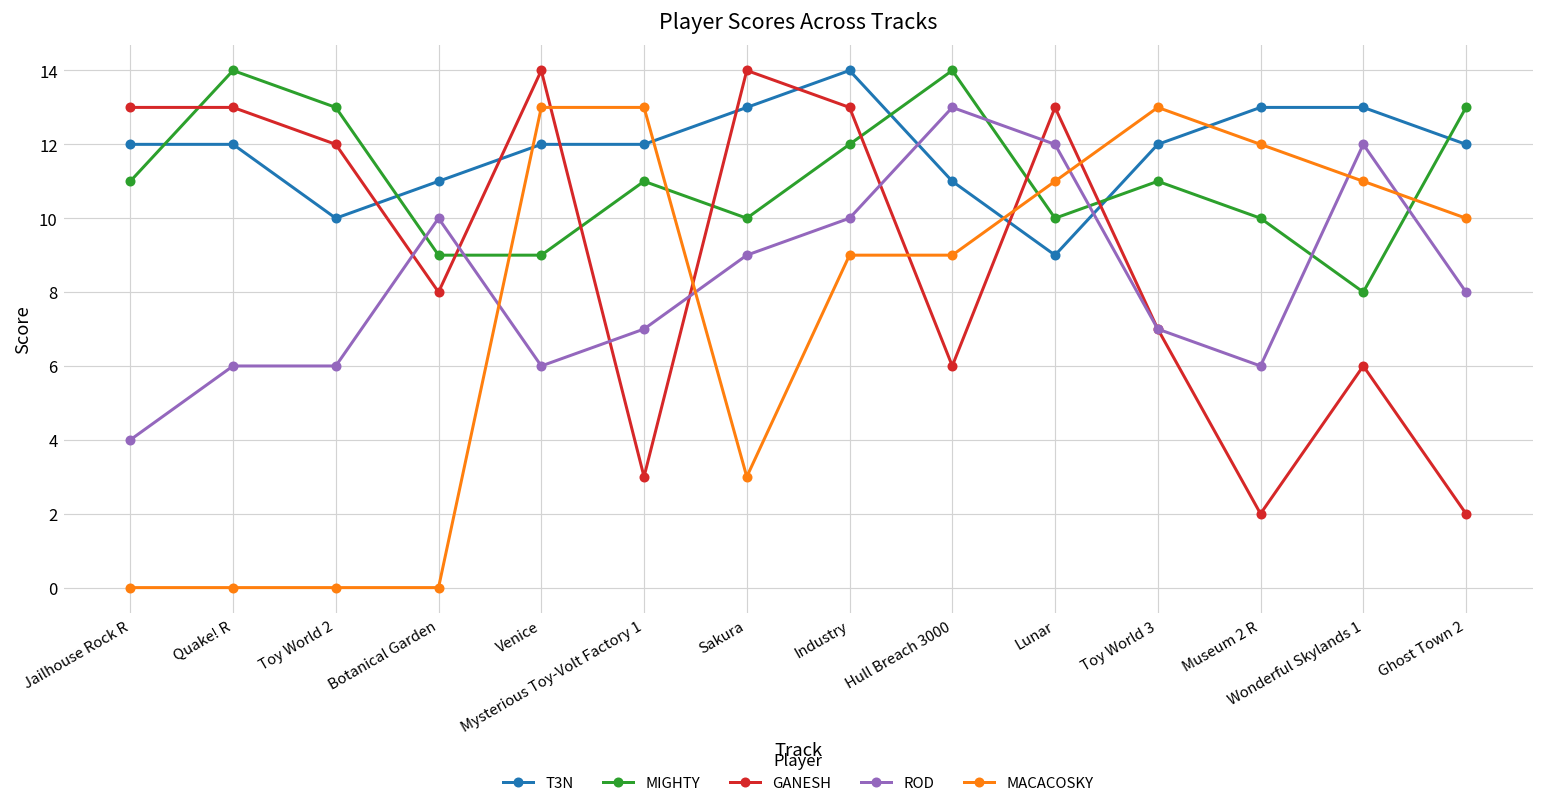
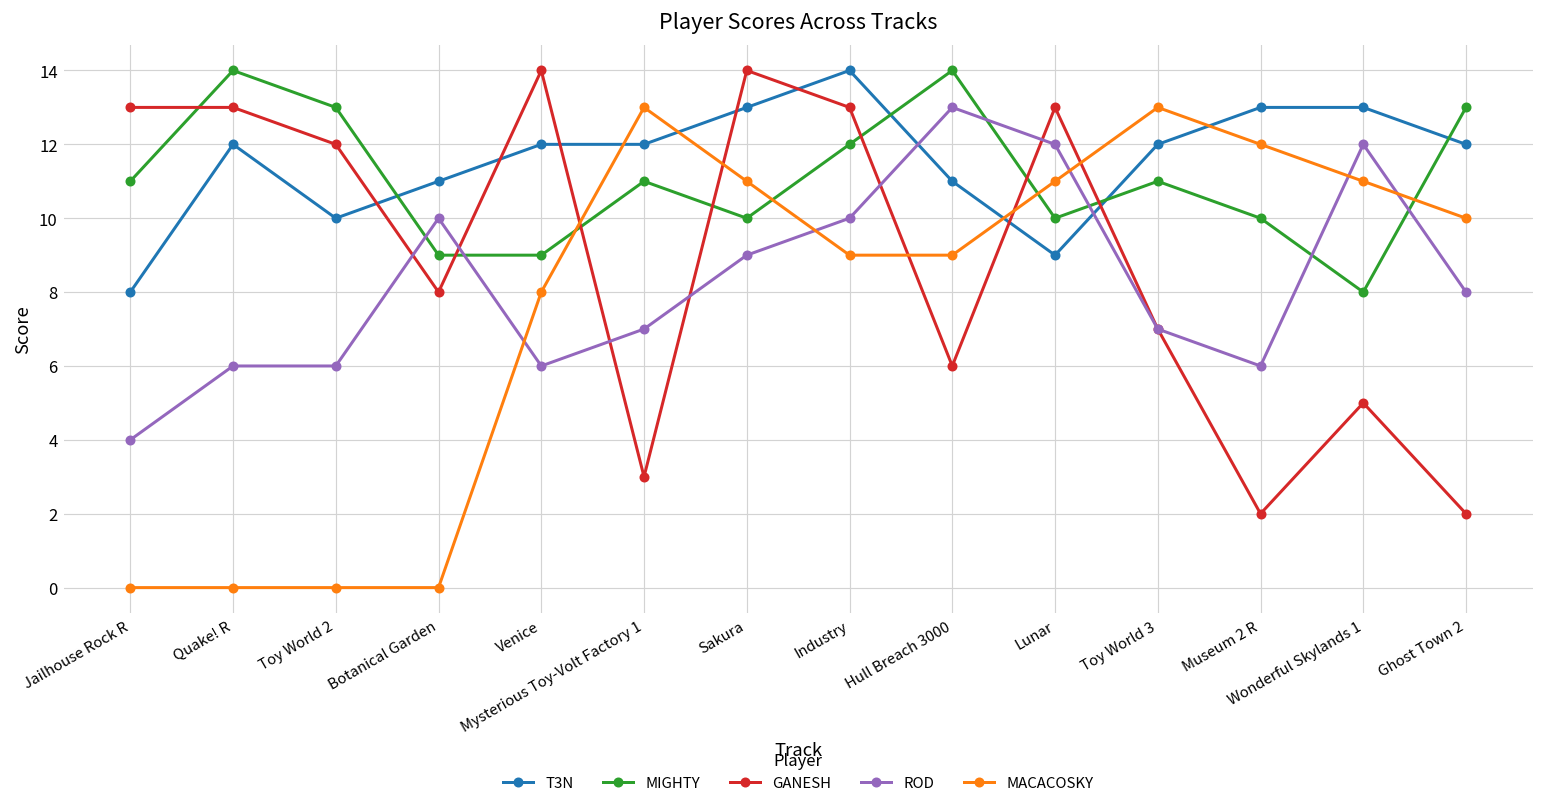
  {
    "T3N": {
-     "Jailhouse Rock R": 12,
+     "Jailhouse Rock R": 8,
      "Quake! R": 12,
      "Toy World 2": 10,
      "Botanical Garden": 11,
      "Venice": 12,
      "Mysterious Toy-Volt Factory 1": 12,
      "Sakura": 13,
      "Industry": 14,
      "Hull Breach 3000": 11,
      "Lunar": 9,
      "Toy World 3": 12,
      "Museum 2 R": 13,
      "Wonderful Skylands 1": 13,
      "Ghost Town 2": 12
    },
    "MIGHTY": {
      "Jailhouse Rock R": 11,
      "Quake! R": 14,
      "Toy World 2": 13,
      "Botanical Garden": 9,
      "Venice": 9,
      "Mysterious Toy-Volt Factory 1": 11,
      "Sakura": 10,
      "Industry": 12,
      "Hull Breach 3000": 14,
      "Lunar": 10,
      "Toy World 3": 11,
      "Museum 2 R": 10,
      "Wonderful Skylands 1": 8,
      "Ghost Town 2": 13
    },
    "GANESH": {
      "Jailhouse Rock R": 13,
      "Quake! R": 13,
      "Toy World 2": 12,
      "Botanical Garden": 8,
      "Venice": 14,
      "Mysterious Toy-Volt Factory 1": 3,
      "Sakura": 14,
      "Industry": 13,
      "Hull Breach 3000": 6,
      "Lunar": 13,
      "Museum 2 R": 2,
-     "Wonderful Skylands 1": 6,
+     "Wonderful Skylands 1": 5,
      "Ghost Town 2": 2
    },
    "ROD": {
      "Jailhouse Rock R": 4,
      "Quake! R": 6,
      "Toy World 2": 6,
      "Botanical Garden": 10,
      "Venice": 6,
      "Mysterious Toy-Volt Factory 1": 7,
      "Sakura": 9,
      "Industry": 10,
      "Hull Breach 3000": 13,
      "Lunar": 12,
      "Museum 2 R": 6,
      "Wonderful Skylands 1": 12,
      "Ghost Town 2": 8
    },
    "MACACOSKY": {
      "Jailhouse Rock R": 0,
      "Quake! R": 0,
      "Toy World 2": 0,
      "Botanical Garden": 0,
-     "Venice": 13,
+     "Venice": 8,
      "Mysterious Toy-Volt Factory 1": 13,
-     "Sakura": 3,
+     "Sakura": 11,
      "Industry": 9,
      "Hull Breach 3000": 9,
      "Lunar": 11,
      "Toy World 3": 13,
      "Museum 2 R": 12,
      "Wonderful Skylands 1": 11,
      "Ghost Town 2": 10
    }
  }
